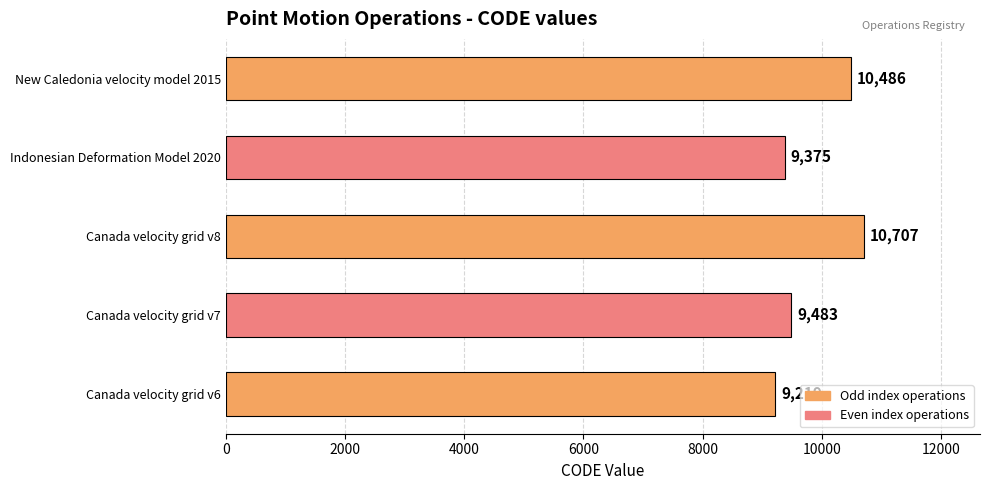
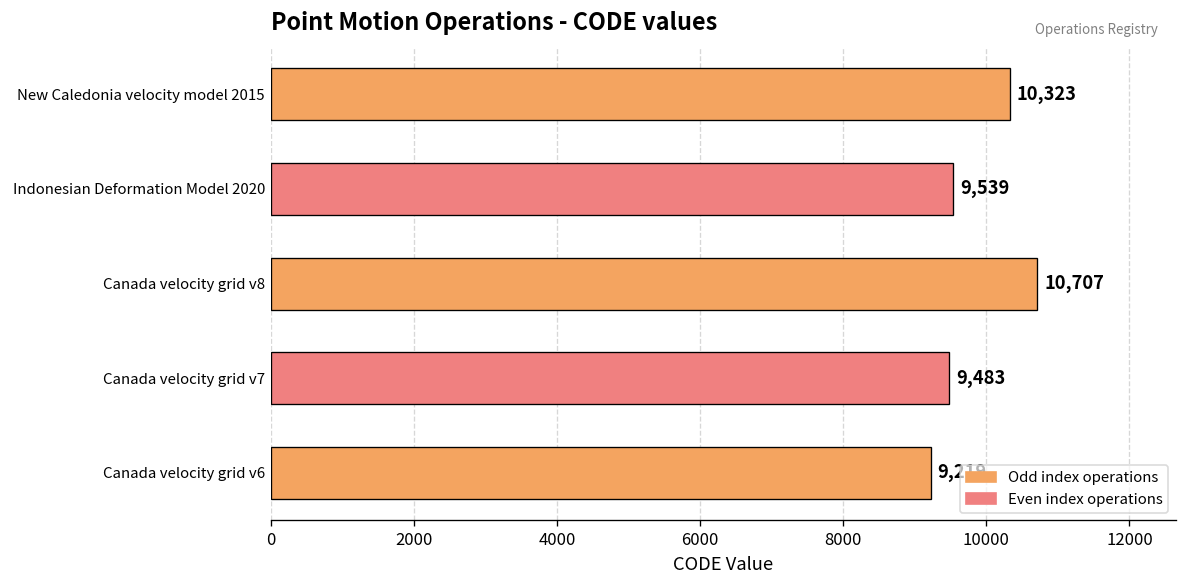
  {
-   "New Caledonia velocity model 2015": "10,486",
-   "Indonesian Deformation Model 2020": "9,375",
+   "New Caledonia velocity model 2015": "10,323",
+   "Indonesian Deformation Model 2020": "9,539",
    "Canada velocity grid v8": "10,707",
    "Canada velocity grid v7": "9,483"
  }
